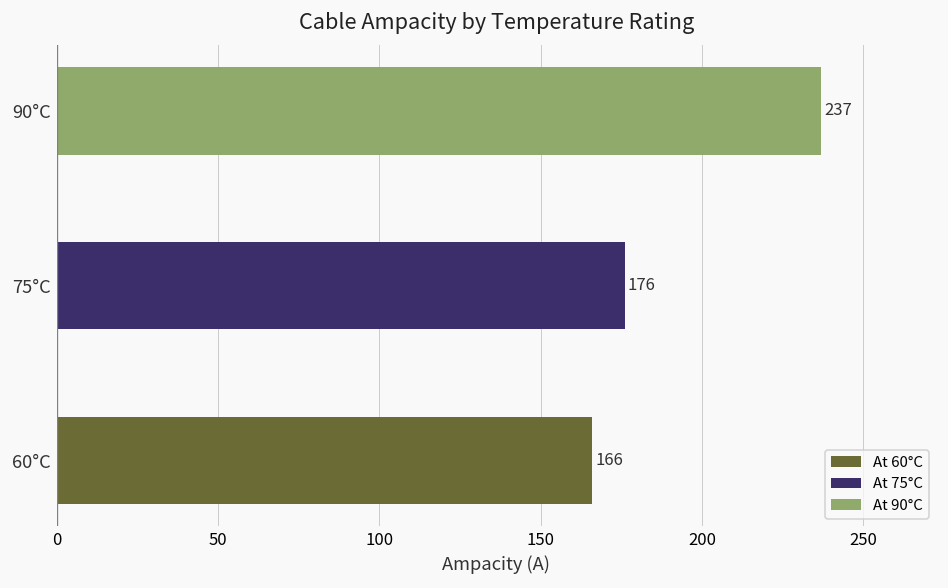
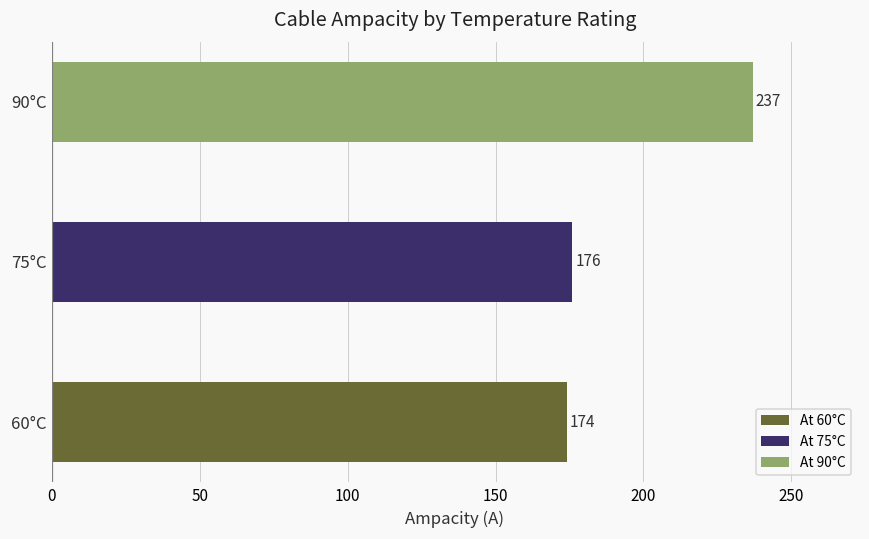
  {
    "90°C": 237,
    "75°C": 176,
-   "60°C": 166
+   "60°C": 174
  }
